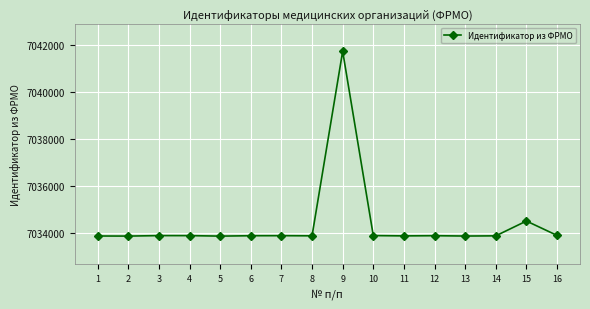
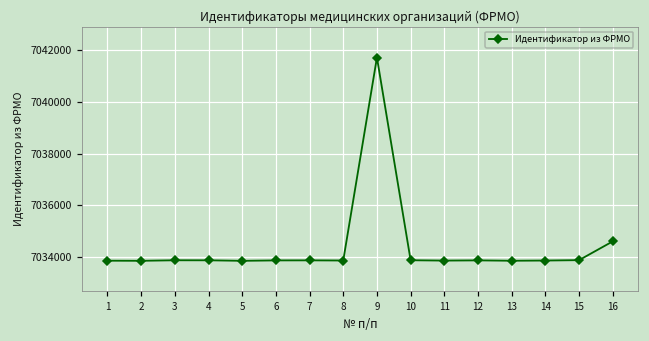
  {
    "1": 7033900,
    "2": 7033900,
    "3": 7033900,
    "4": 7033900,
    "5": 7033900,
    "6": 7033900,
    "7": 7033900,
    "8": 7033900,
    "9": 7041700,
    "10": 7033900,
    "11": 7033900,
    "12": 7033900,
    "13": 7033900,
    "14": 7033900,
-   "15": 7034500,
-   "16": 7033900
+   "15": 7033900,
+   "16": 7034600
  }
